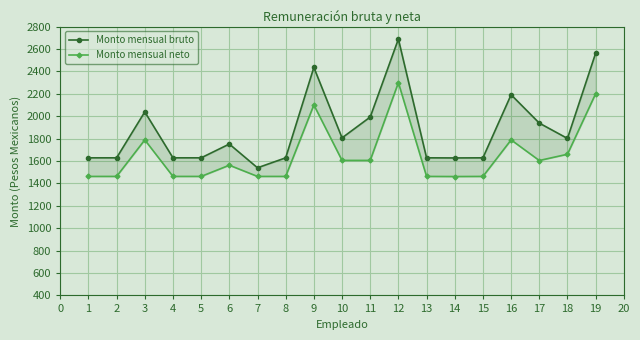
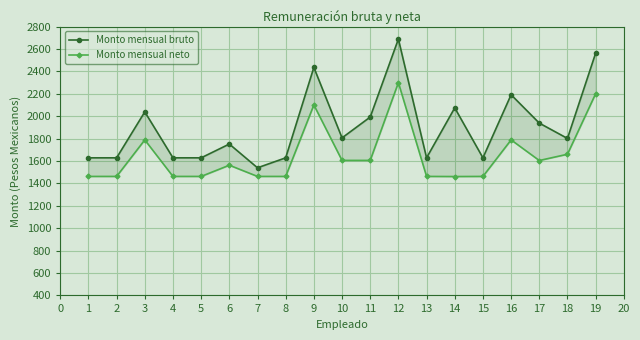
  {
    "Monto mensual bruto": {
      "1": 1630,
      "2": 1630,
      "3": 2040,
      "4": 1630,
      "5": 1630,
      "6": 1750,
      "7": 1540,
      "8": 1630,
      "9": 2440,
      "10": 1810,
      "11": 1990,
      "12": 2690,
      "13": 1630,
-     "14": 1630,
+     "14": 2070,
      "15": 1630,
      "16": 2190,
      "17": 1940,
      "18": 1800,
      "19": 2560
    },
    "Monto mensual neto": {
      "1": 1460,
      "2": 1460,
      "3": 1790,
      "4": 1460,
      "5": 1460,
      "6": 1560,
      "7": 1460,
      "8": 1460,
      "9": 2100,
      "10": 1610,
      "11": 1610,
      "12": 2300,
      "13": 1460,
      "14": 1460,
      "15": 1460,
      "16": 1790,
      "17": 1600,
      "18": 1660,
      "19": 2200
    }
  }
